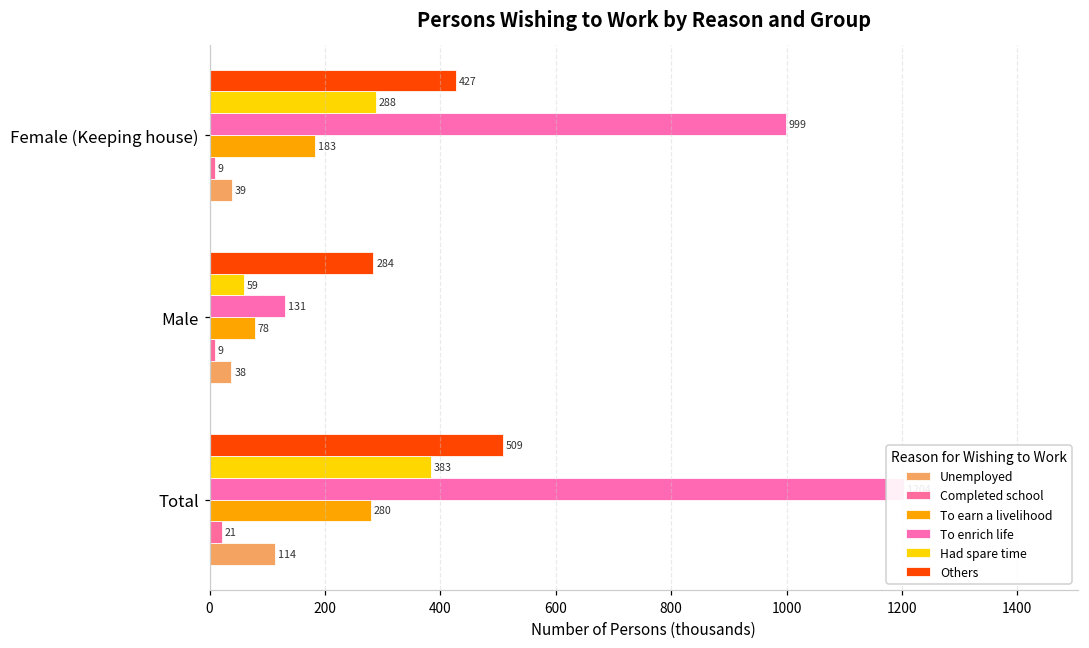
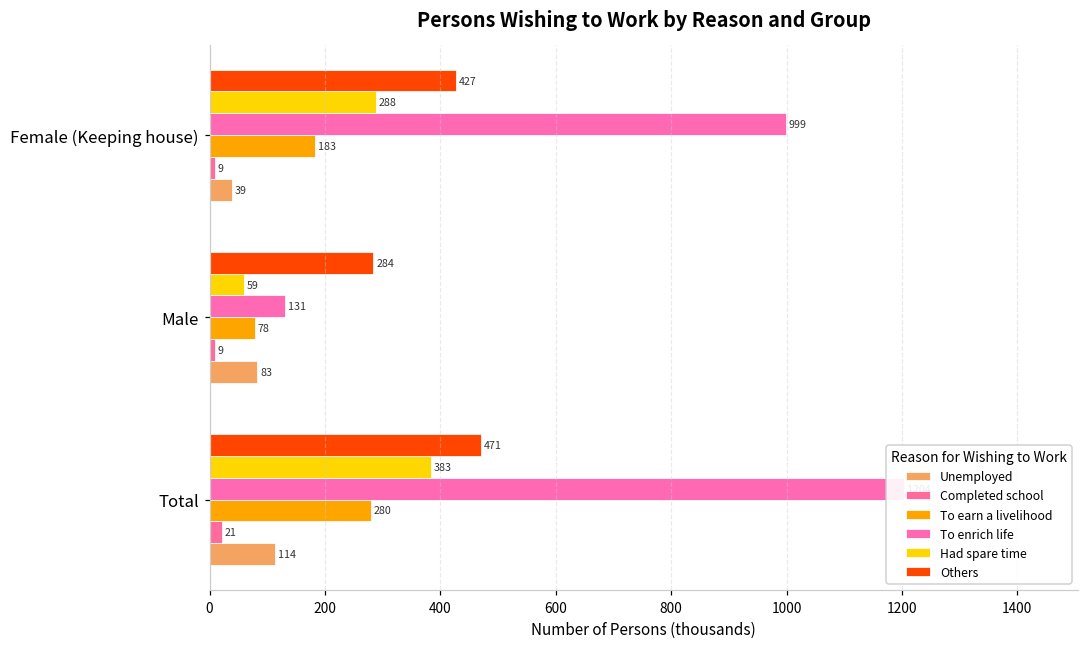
  {
    "Unemployed": {
      "Female (Keeping house)": 39,
-     "Male": 38,
+     "Male": 83,
      "Total": 114
    },
    "Others": {
      "Female (Keeping house)": 427,
      "Male": 284,
-     "Total": 509
+     "Total": 471
    }
  }
